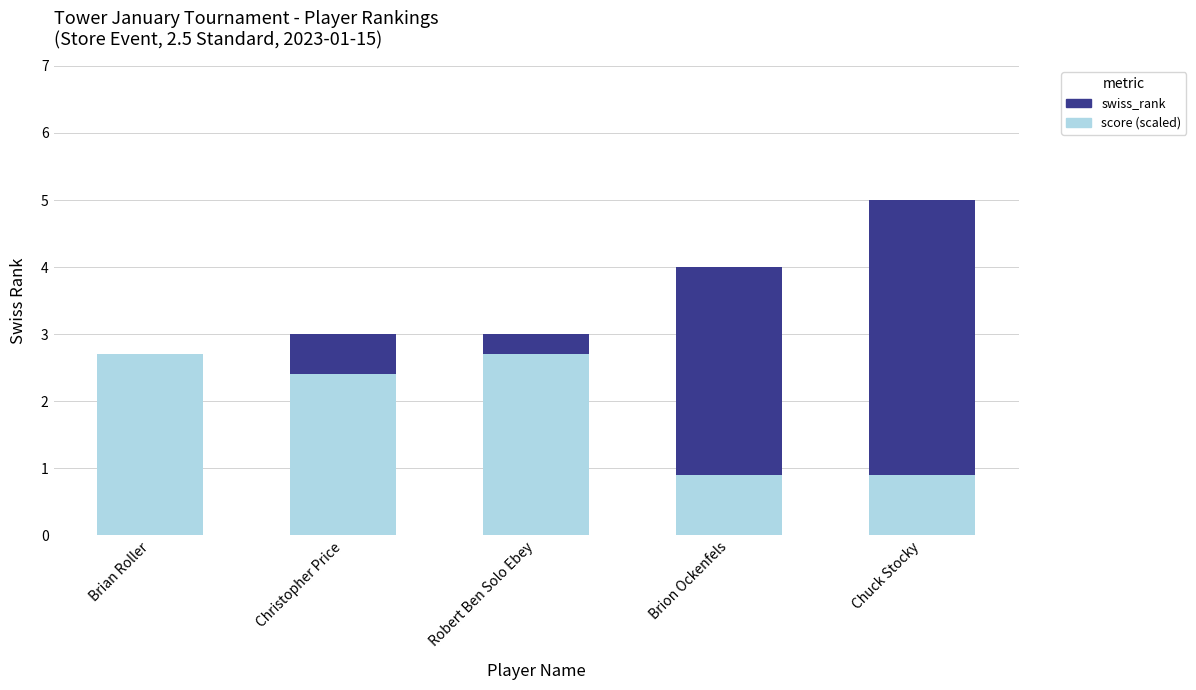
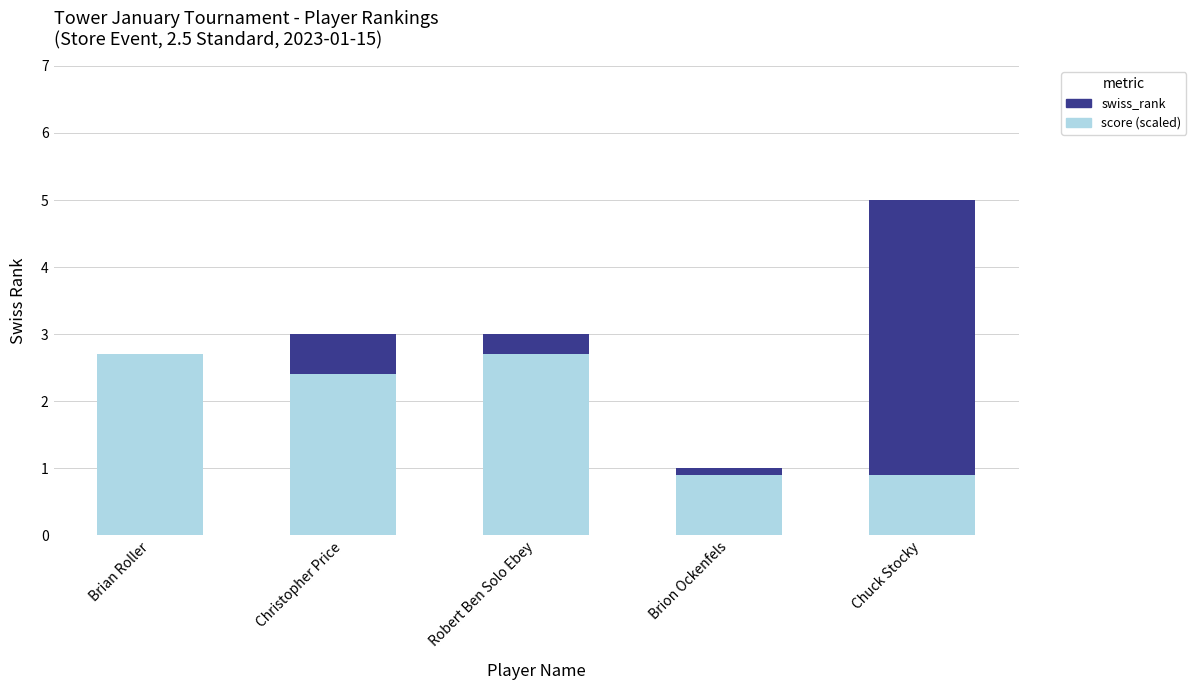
  {
    "swiss_rank": {
      "Christopher Price": 3,
      "Robert Ben Solo Ebey": 3,
-     "Brion Ockenfels": 4,
+     "Brion Ockenfels": 1,
      "Chuck Stocky": 5
    },
    "score (scaled)": {
      "Brian Roller": 2.7
    }
  }
